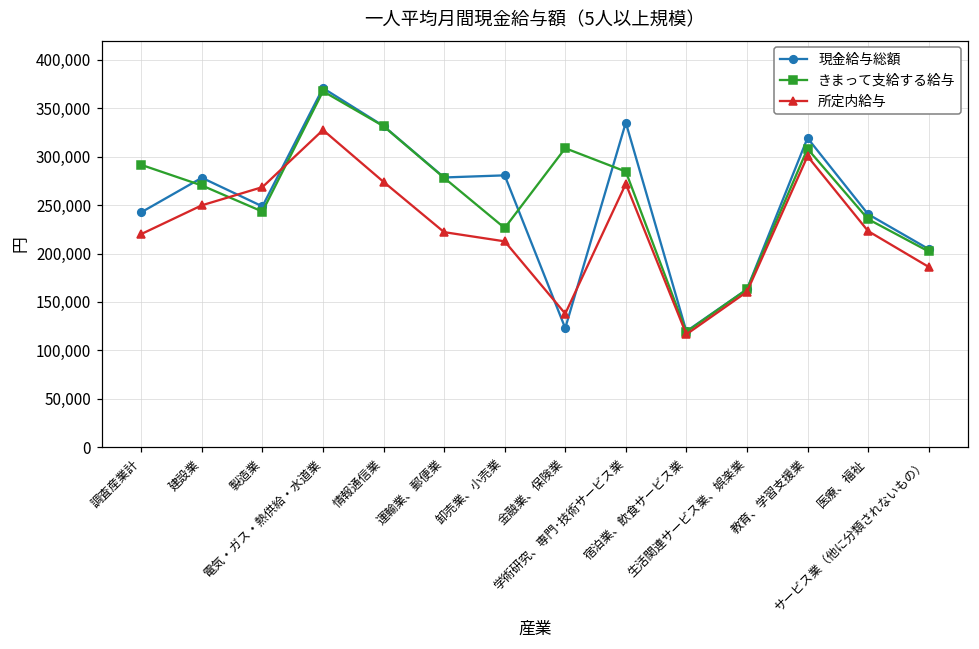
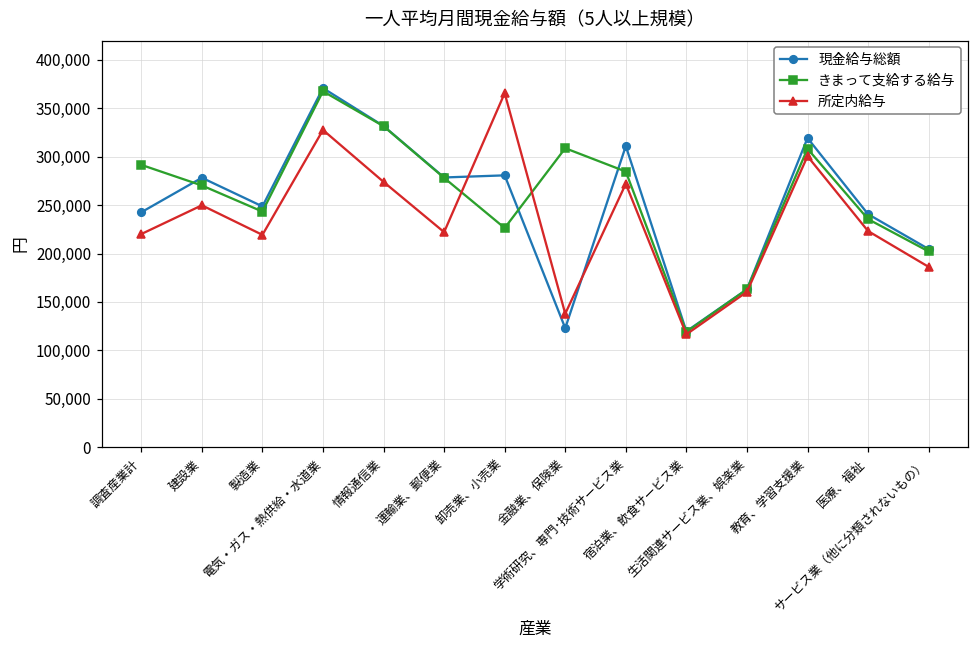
  {
    "現金給与総額": {
      "調査産業計": "240,000",
      "建設業": "280,000",
      "製造業": "250,000",
      "電気・ガス・熱供給・水道業": "370,000",
      "卸売業、小売業": "280,000",
      "金融業、保険業": "120,000",
-     "学術研究、専門･技術サービス業": "340,000",
+     "学術研究、専門･技術サービス業": "310,000",
      "教育、学習支援業": "320,000",
      "医療、福祉": "240,000"
    },
    "きまって支給する給与": {
      "調査産業計": "290,000",
      "建設業": "270,000",
      "製造業": "240,000",
      "電気・ガス・熱供給・水道業": "370,000",
      "卸売業、小売業": "230,000",
      "金融業、保険業": "310,000",
      "学術研究、専門･技術サービス業": "280,000",
      "教育、学習支援業": "310,000",
      "医療、福祉": "240,000"
    },
    "所定内給与": {
      "調査産業計": "220,000",
      "建設業": "250,000",
-     "製造業": "270,000",
+     "製造業": "220,000",
      "電気・ガス・熱供給・水道業": "330,000",
      "情報通信業": "270,000",
      "運輸業、郵便業": "220,000",
-     "卸売業、小売業": "210,000",
+     "卸売業、小売業": "370,000",
      "金融業、保険業": "140,000",
      "学術研究、専門･技術サービス業": "270,000",
      "教育、学習支援業": "300,000",
      "医療、福祉": "220,000",
      "サービス業（他に分類されないもの）": "190,000"
    }
  }
